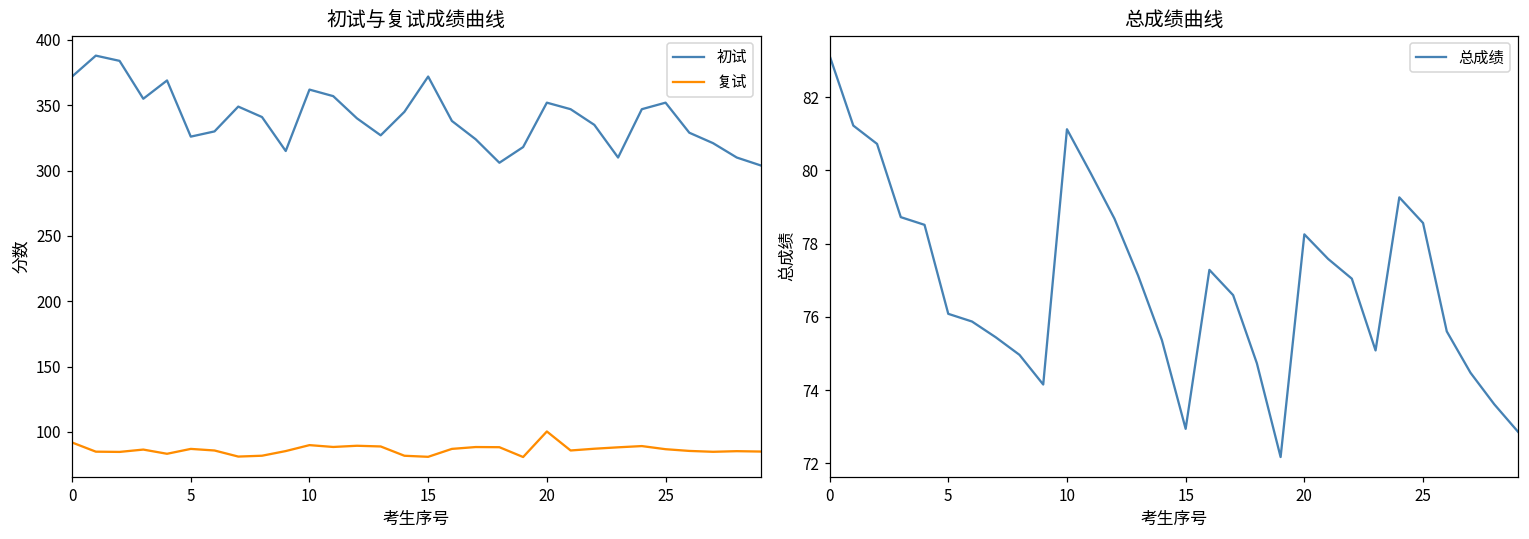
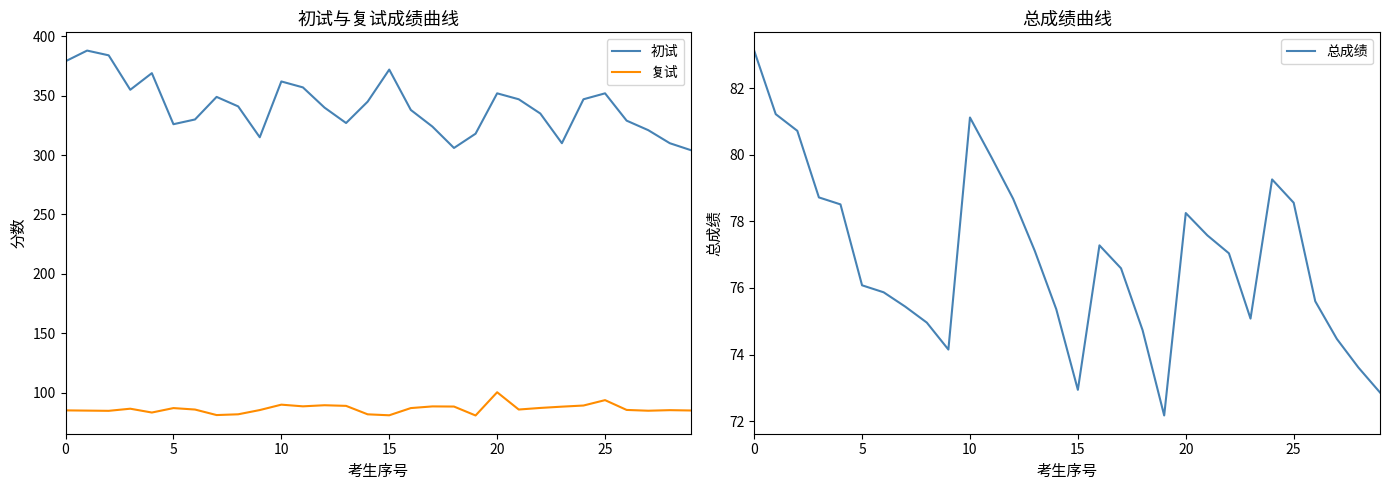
  {
    "初试与复试成绩曲线": {
      "初试": {
-       "0": 372,
+       "0": 379,
        "5": 326,
        "10": 362,
        "15": 372,
        "20": 352,
        "25": 352
      },
      "复试": {
-       "0": 92,
+       "0": 85,
        "5": 87,
        "10": 90,
        "15": 81,
        "20": 100,
-       "25": 87
+       "25": 94
      }
    },
    "总成绩曲线": {
      "0": 83.1,
      "5": 76.1,
      "10": 81.1,
      "15": 72.9,
      "20": 78.3,
      "25": 78.6
    }
  }
